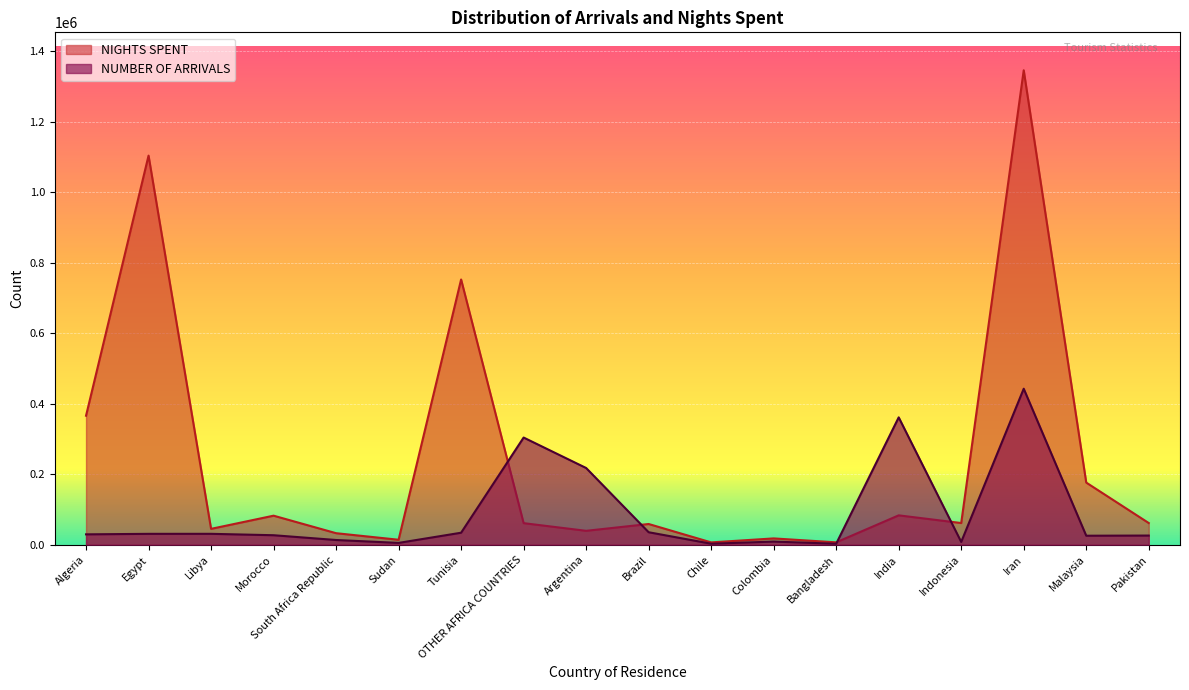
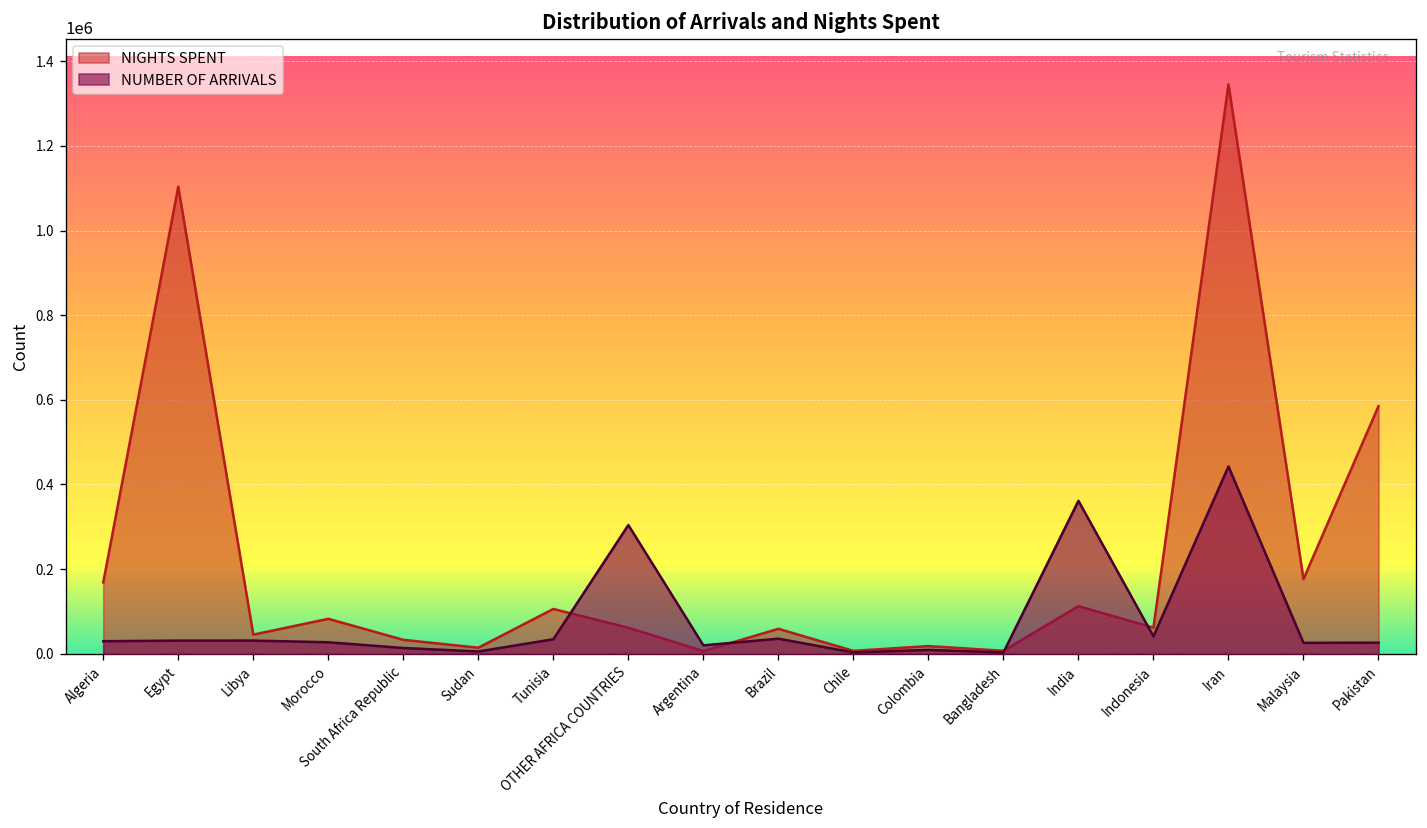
  {
    "NIGHTS SPENT": {
-     "Algeria": 370000,
+     "Algeria": 170000,
      "Egypt": 1100000,
      "Libya": 50000,
      "Morocco": 80000,
      "South Africa Republic": 30000,
      "Sudan": 10000,
-     "Tunisia": 750000,
+     "Tunisia": 110000,
      "OTHER AFRICA COUNTRIES": 60000,
-     "Argentina": 40000,
+     "Argentina": 10000,
      "Brazil": 60000,
      "Colombia": 20000,
-     "India": 80000,
+     "India": 110000,
      "Indonesia": 60000,
      "Iran": 1350000,
      "Malaysia": 180000,
-     "Pakistan": 60000
+     "Pakistan": 580000
    },
    "NUMBER OF ARRIVALS": {
      "Algeria": 30000,
      "Egypt": 30000,
      "Libya": 30000,
      "Morocco": 30000,
      "South Africa Republic": 10000,
      "Sudan": 10000,
      "Tunisia": 30000,
      "OTHER AFRICA COUNTRIES": 300000,
-     "Argentina": 220000,
+     "Argentina": 20000,
      "Brazil": 40000,
      "Colombia": 10000,
      "India": 360000,
-     "Indonesia": 10000,
+     "Indonesia": 40000,
      "Iran": 440000,
      "Malaysia": 30000,
      "Pakistan": 30000
    }
  }
